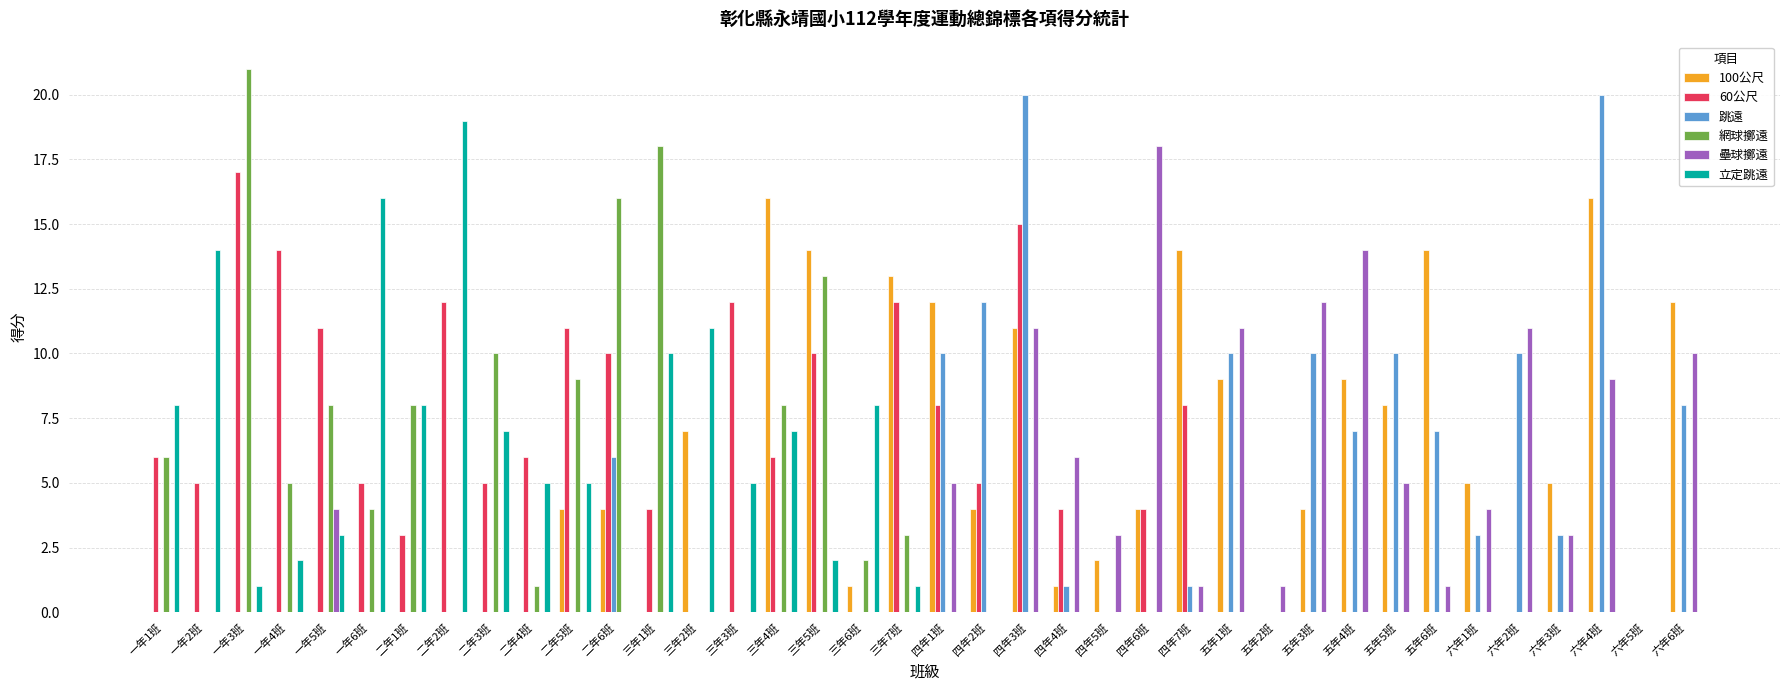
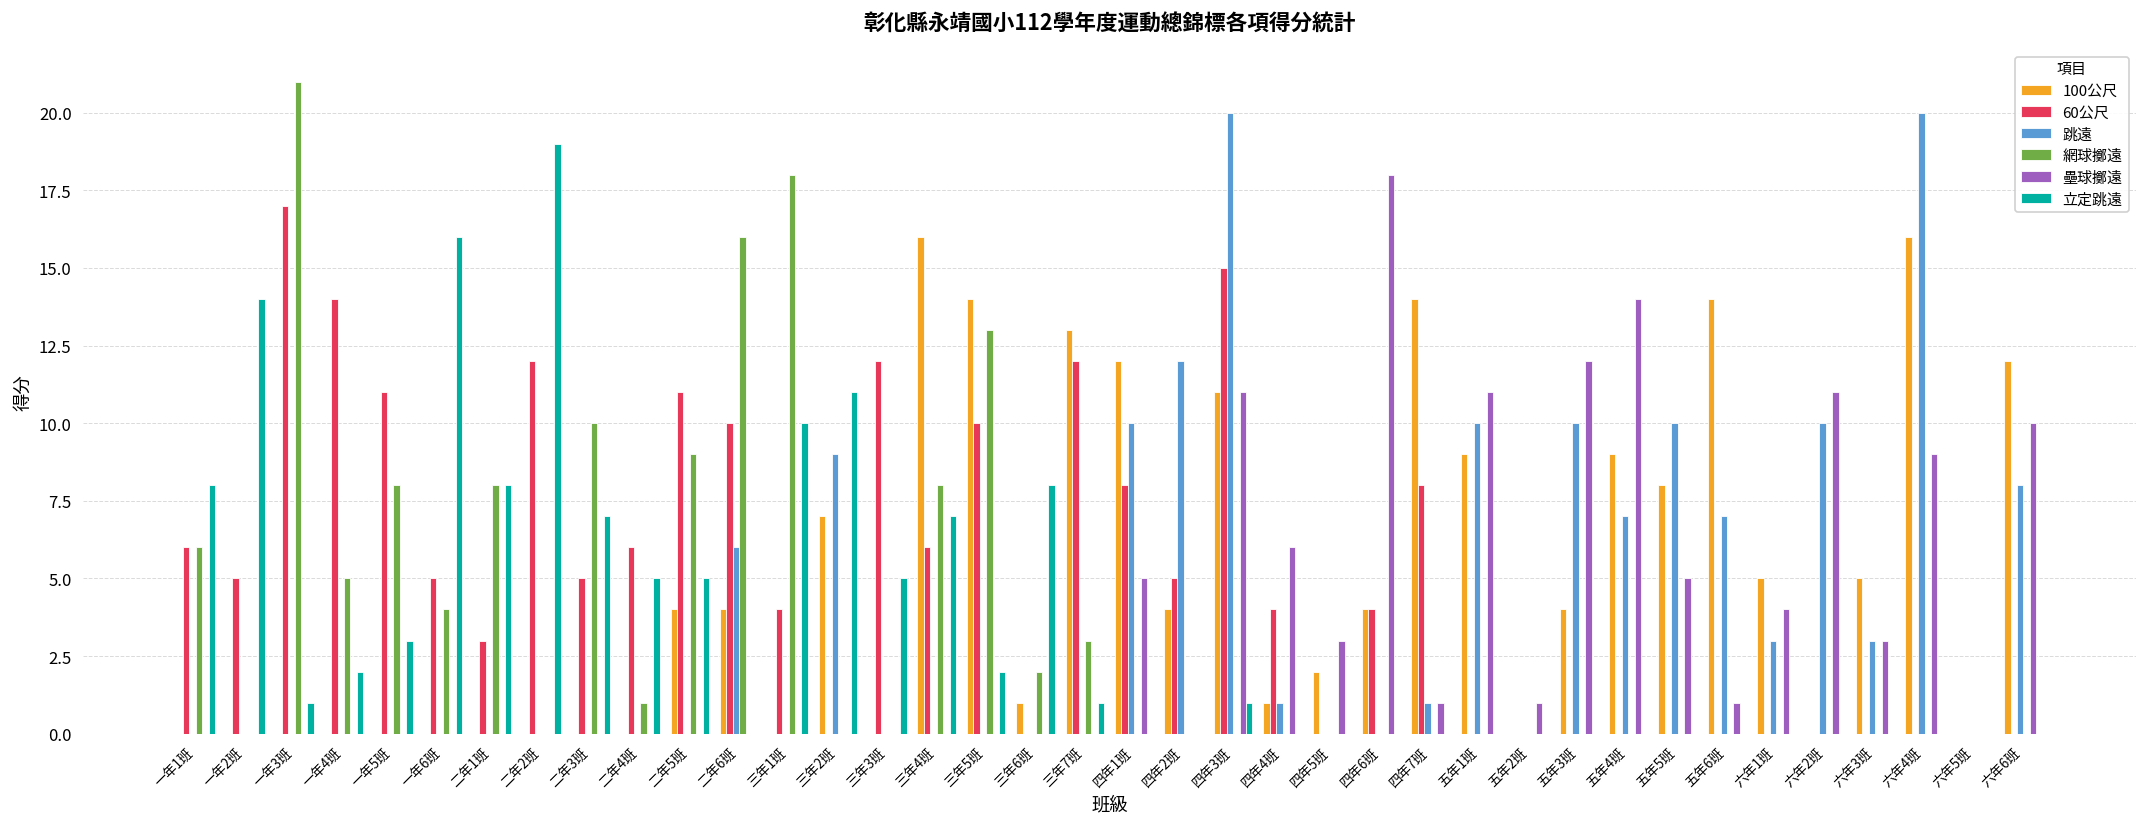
  {
    "跳遠": {
      "一年1班": 0,
      "一年2班": 0,
      "一年3班": 0,
      "一年4班": 0,
      "一年5班": 0,
      "一年6班": 0,
      "二年1班": 0,
      "二年2班": 0,
      "二年3班": 0,
      "二年4班": 0,
      "二年5班": 0,
      "二年6班": 6,
      "三年1班": 0,
-     "三年2班": 0,
+     "三年2班": 9,
      "三年3班": 0,
      "三年4班": 0,
      "三年5班": 0,
      "三年6班": 0,
      "三年7班": 0,
      "四年1班": 10,
      "四年2班": 12,
      "四年3班": 20,
      "四年4班": 1,
      "四年5班": 0,
      "四年6班": 0,
      "四年7班": 1,
      "五年1班": 10,
      "五年2班": 0,
      "五年3班": 10,
      "五年4班": 7,
      "五年5班": 10,
      "五年6班": 7,
      "六年1班": 3,
      "六年2班": 10,
      "六年3班": 3,
      "六年4班": 20,
      "六年5班": 0,
      "六年6班": 8
    },
    "壘球擲遠": {
      "一年1班": 0,
      "一年2班": 0,
      "一年3班": 0,
      "一年4班": 0,
-     "一年5班": 4,
+     "一年5班": 0,
      "一年6班": 0,
      "二年1班": 0,
      "二年2班": 0,
      "二年3班": 0,
      "二年4班": 0,
      "二年5班": 0,
      "二年6班": 0,
      "三年1班": 0,
      "三年2班": 0,
      "三年3班": 0,
      "三年4班": 0,
      "三年5班": 0,
      "三年6班": 0,
      "三年7班": 0,
      "四年1班": 5,
      "四年2班": 0,
      "四年3班": 11,
      "四年4班": 6,
      "四年5班": 3,
      "四年6班": 18,
      "四年7班": 1,
      "五年1班": 11,
      "五年2班": 1,
      "五年3班": 12,
      "五年4班": 14,
      "五年5班": 5,
      "五年6班": 1,
      "六年1班": 4,
      "六年2班": 11,
      "六年3班": 3,
      "六年4班": 9,
      "六年5班": 0,
      "六年6班": 10
    },
    "立定跳遠": {
      "一年1班": 8,
      "一年2班": 14,
      "一年3班": 1,
      "一年4班": 2,
      "一年5班": 3,
      "一年6班": 16,
      "二年1班": 8,
      "二年2班": 19,
      "二年3班": 7,
      "二年4班": 5,
      "二年5班": 5,
      "二年6班": 0,
      "三年1班": 10,
      "三年2班": 11,
      "三年3班": 5,
      "三年4班": 7,
      "三年5班": 2,
      "三年6班": 8,
      "三年7班": 1,
      "四年1班": 0,
      "四年2班": 0,
-     "四年3班": 0,
+     "四年3班": 1,
      "四年4班": 0,
      "四年5班": 0,
      "四年6班": 0,
      "四年7班": 0,
      "五年1班": 0,
      "五年2班": 0,
      "五年3班": 0,
      "五年4班": 0,
      "五年5班": 0,
      "五年6班": 0,
      "六年1班": 0,
      "六年2班": 0,
      "六年3班": 0,
      "六年4班": 0,
      "六年5班": 0,
      "六年6班": 0
    }
  }
